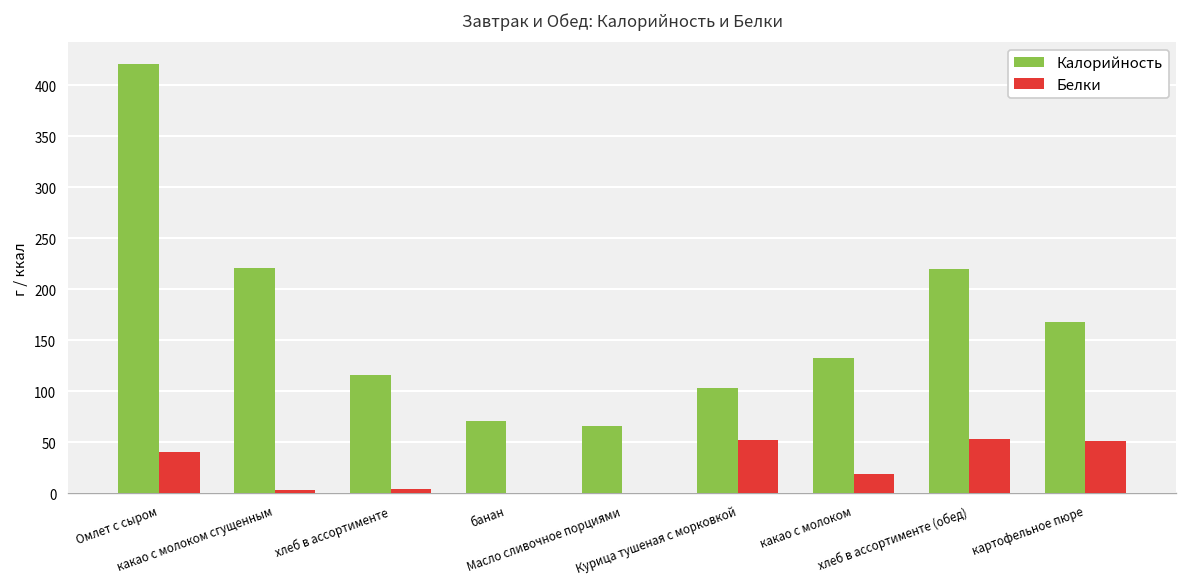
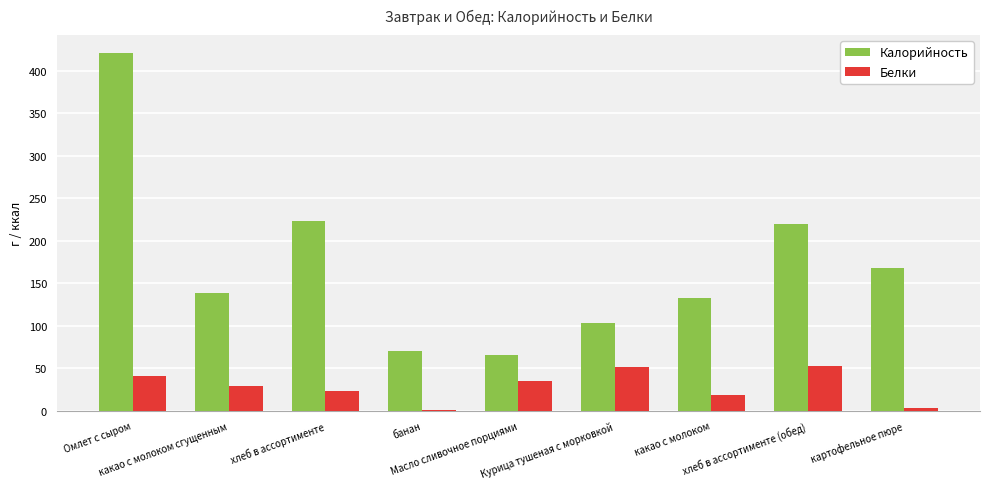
  {
    "Калорийность": {
      "Омлет с сыром": 420,
-     "какао с молоком сгущенным": 220,
-     "хлеб в ассортименте": 120,
+     "какао с молоком сгущенным": 140,
+     "хлеб в ассортименте": 220,
      "банан": 70,
      "Масло сливочное порциями": 70,
      "Курица тушеная с морковкой": 100,
      "какао с молоком": 130,
      "хлеб в ассортименте (обед)": 220,
      "картофельное пюре": 170
    },
    "Белки": {
      "Омлет с сыром": 40,
-     "какао с молоком сгущенным": 0,
-     "хлеб в ассортименте": 0,
-     "Масло сливочное порциями": 0,
+     "какао с молоком сгущенным": 30,
+     "хлеб в ассортименте": 20,
+     "Масло сливочное порциями": 40,
      "Курица тушеная с морковкой": 50,
      "какао с молоком": 20,
      "хлеб в ассортименте (обед)": 50,
-     "картофельное пюре": 50
+     "картофельное пюре": 0
    }
  }
